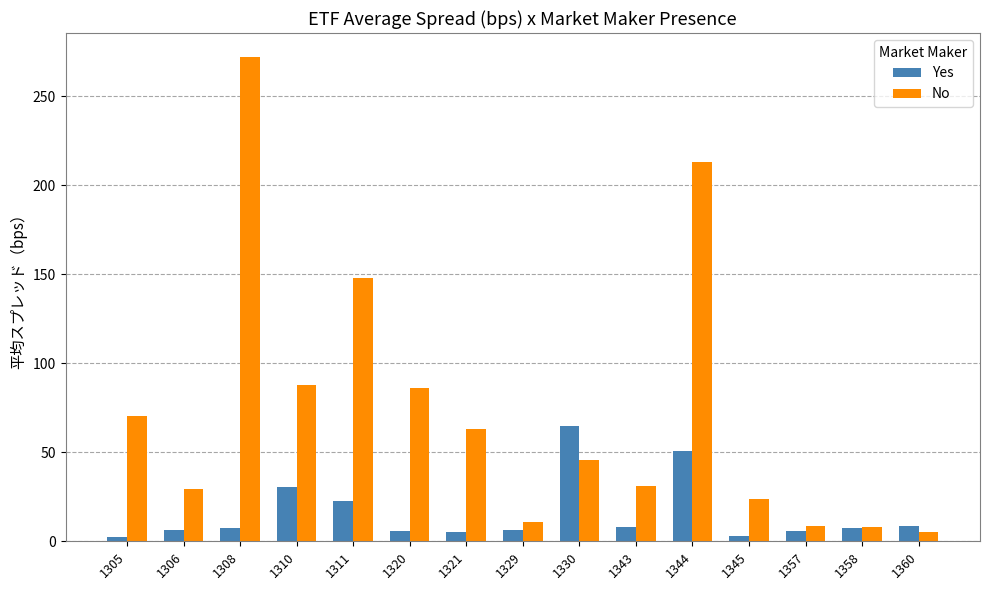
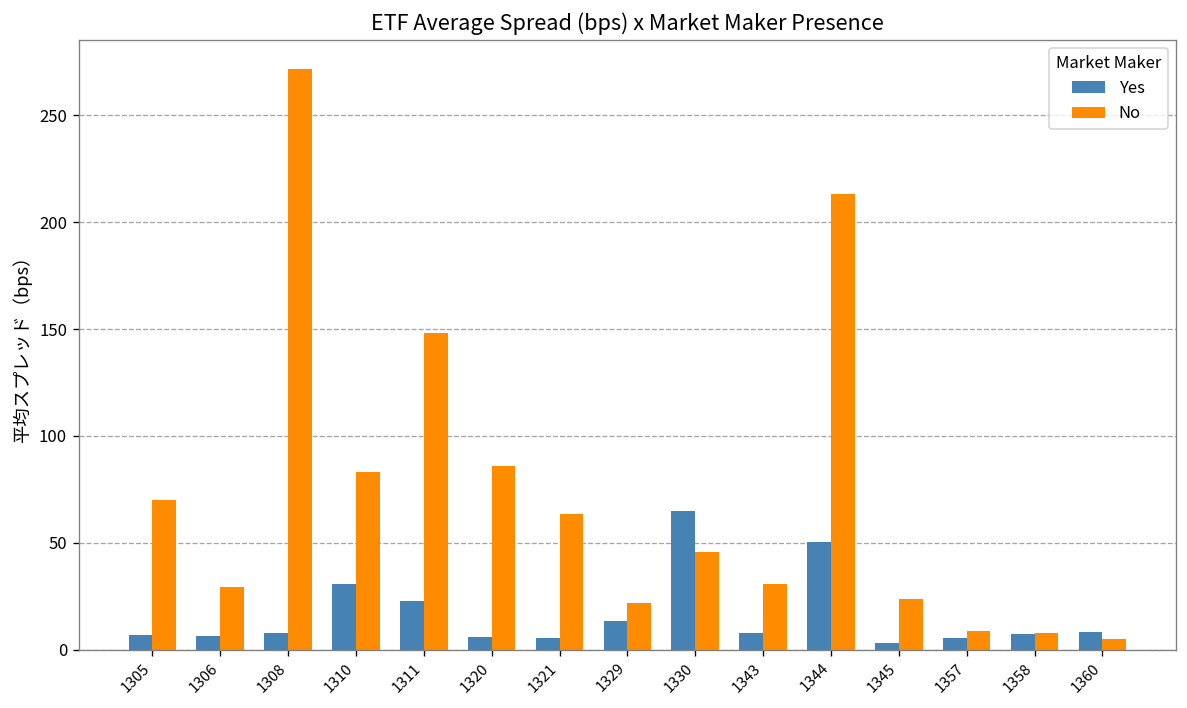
  {
    "Yes": {
-     "1305": 2,
+     "1305": 7,
      "1306": 6,
      "1308": 8,
      "1310": 31,
      "1311": 23,
      "1320": 6,
      "1321": 5,
-     "1329": 7,
+     "1329": 13,
      "1330": 65,
      "1343": 8,
      "1344": 50,
      "1345": 3,
      "1357": 6,
      "1358": 7,
      "1360": 8
    },
    "No": {
      "1305": 70,
      "1306": 29,
      "1308": 272,
-     "1310": 88,
+     "1310": 83,
      "1311": 148,
      "1320": 86,
      "1321": 63,
-     "1329": 11,
+     "1329": 22,
      "1330": 46,
      "1343": 31,
      "1344": 213,
      "1345": 24,
      "1357": 9,
      "1358": 8,
      "1360": 5
    }
  }
